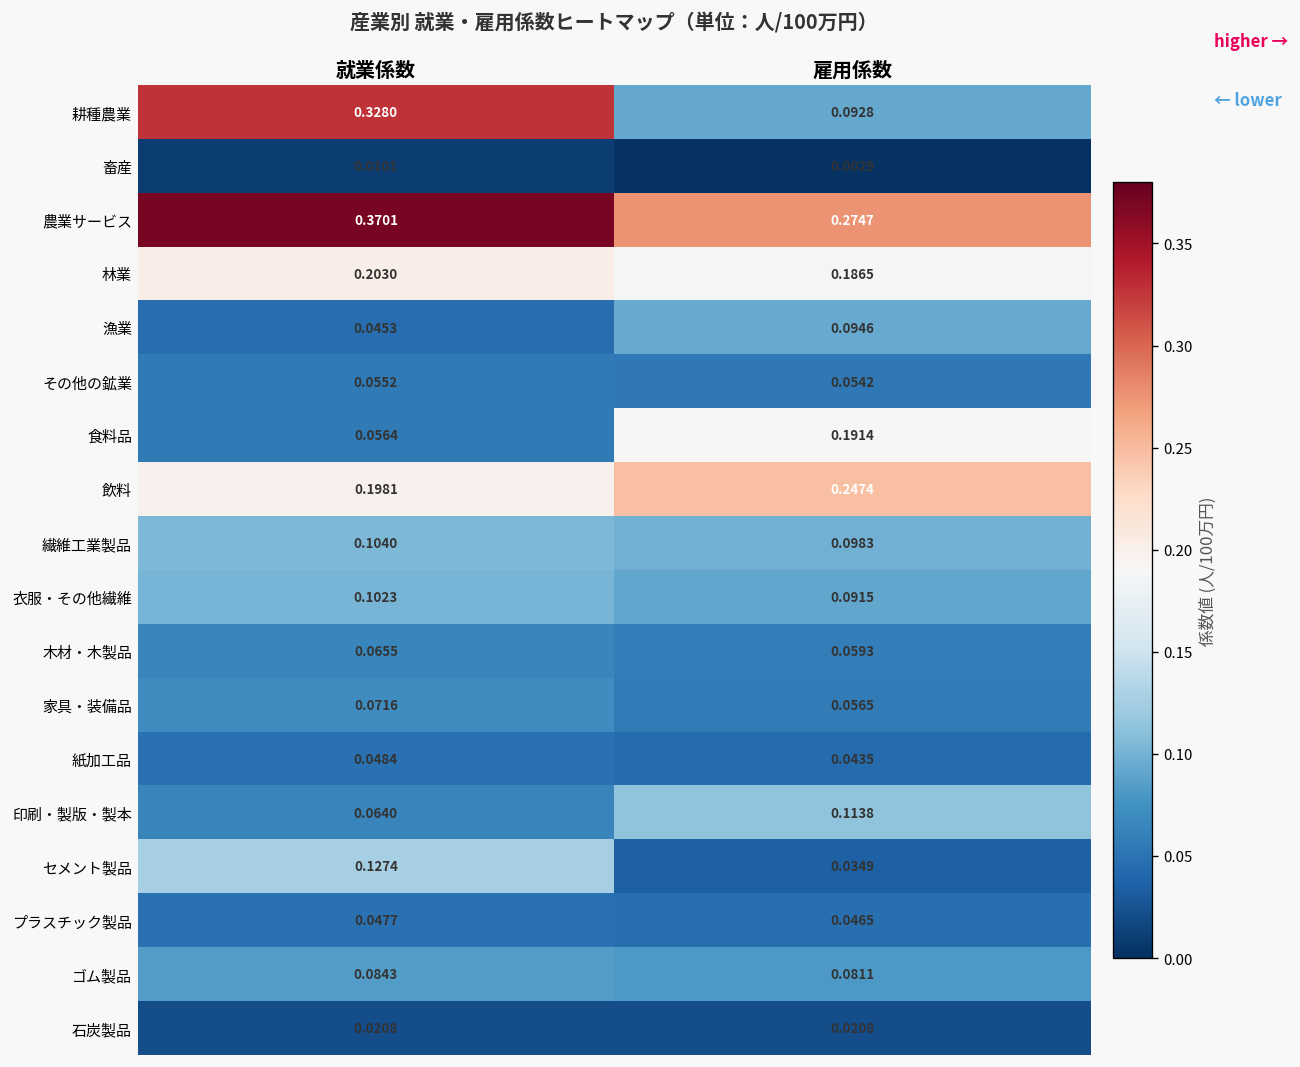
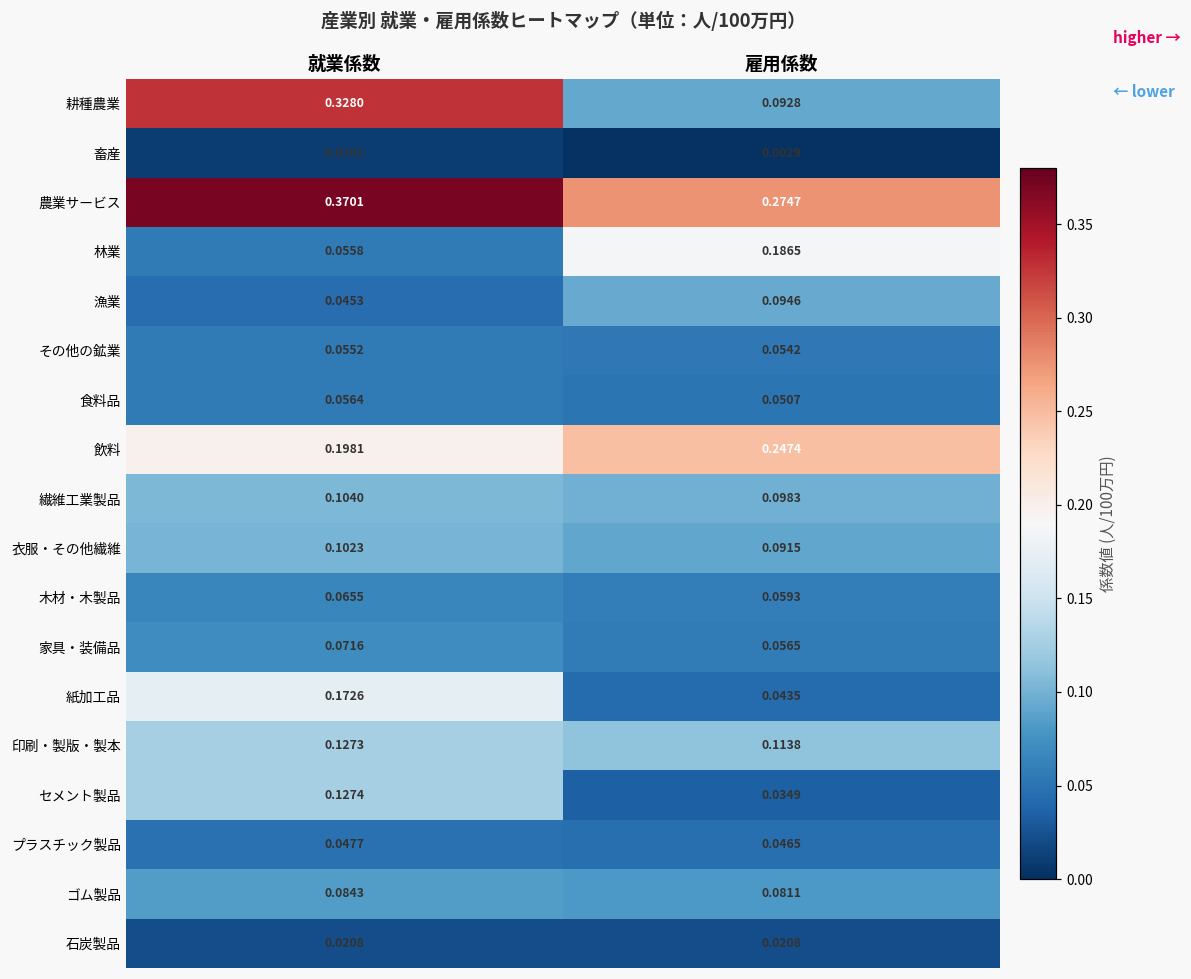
  {
    "耕種農業": {
      "就業係数": 0.3280,
      "雇用係数": 0.0928
    },
    "畜産": {
      "就業係数": 0.0101,
      "雇用係数": 0.0029
    },
    "農業サービス": {
      "就業係数": 0.3701,
      "雇用係数": 0.2747
    },
    "林業": {
-     "就業係数": 0.2030,
+     "就業係数": 0.0558,
      "雇用係数": 0.1865
    },
    "漁業": {
      "就業係数": 0.0453,
      "雇用係数": 0.0946
    },
    "その他の鉱業": {
      "就業係数": 0.0552,
      "雇用係数": 0.0542
    },
    "食料品": {
      "就業係数": 0.0564,
-     "雇用係数": 0.1914
+     "雇用係数": 0.0507
    },
    "飲料": {
      "就業係数": 0.1981,
      "雇用係数": 0.2474
    },
    "繊維工業製品": {
      "就業係数": 0.1040,
      "雇用係数": 0.0983
    },
    "衣服・その他繊維": {
      "就業係数": 0.1023,
      "雇用係数": 0.0915
    },
    "木材・木製品": {
      "就業係数": 0.0655,
      "雇用係数": 0.0593
    },
    "家具・装備品": {
      "就業係数": 0.0716,
      "雇用係数": 0.0565
    },
    "紙加工品": {
-     "就業係数": 0.0484,
+     "就業係数": 0.1726,
      "雇用係数": 0.0435
    },
    "印刷・製版・製本": {
-     "就業係数": 0.0640,
+     "就業係数": 0.1273,
      "雇用係数": 0.1138
    },
    "セメント製品": {
      "就業係数": 0.1274,
      "雇用係数": 0.0349
    },
    "プラスチック製品": {
      "就業係数": 0.0477,
      "雇用係数": 0.0465
    },
    "ゴム製品": {
      "就業係数": 0.0843,
      "雇用係数": 0.0811
    },
    "石炭製品": {
      "就業係数": 0.0208,
      "雇用係数": 0.0208
    }
  }
